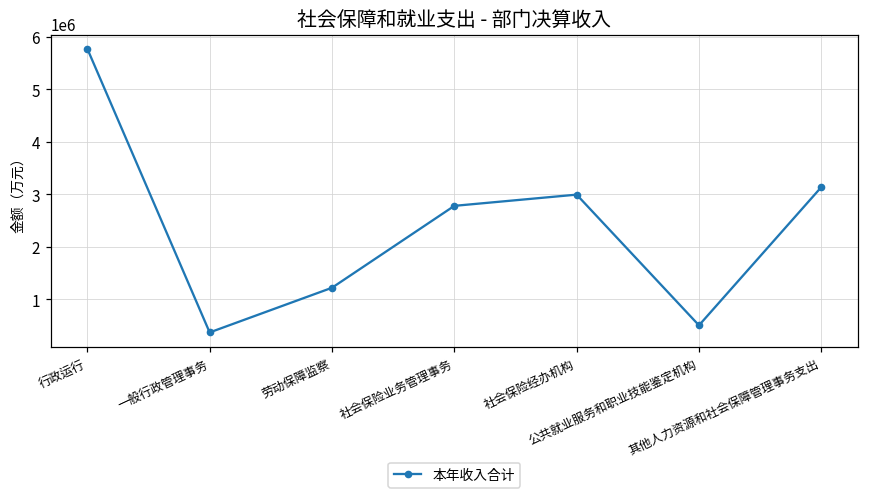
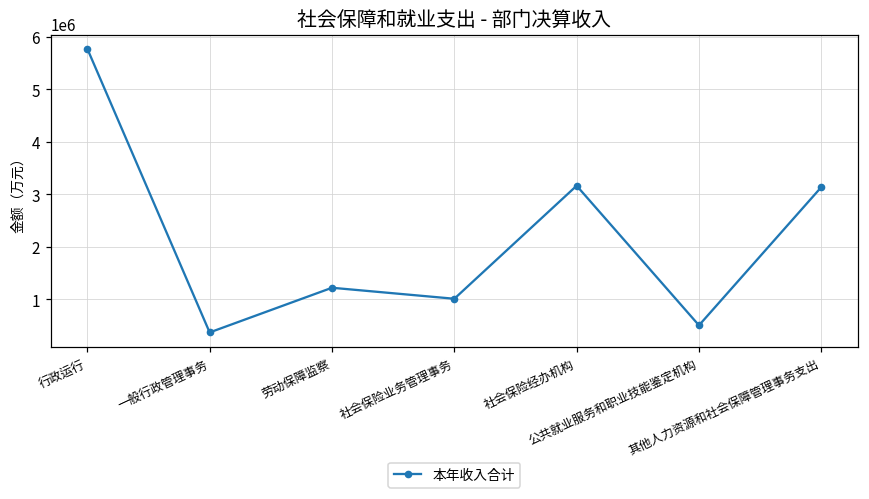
  {
    "行政运行": 5800000,
    "一般行政管理事务": 400000,
    "劳动保障监察": 1200000,
-   "社会保险业务管理事务": 2800000,
-   "社会保险经办机构": 3000000,
+   "社会保险业务管理事务": 1000000,
+   "社会保险经办机构": 3200000,
    "公共就业服务和职业技能鉴定机构": 500000,
    "其他人力资源和社会保障管理事务支出": 3100000
  }
